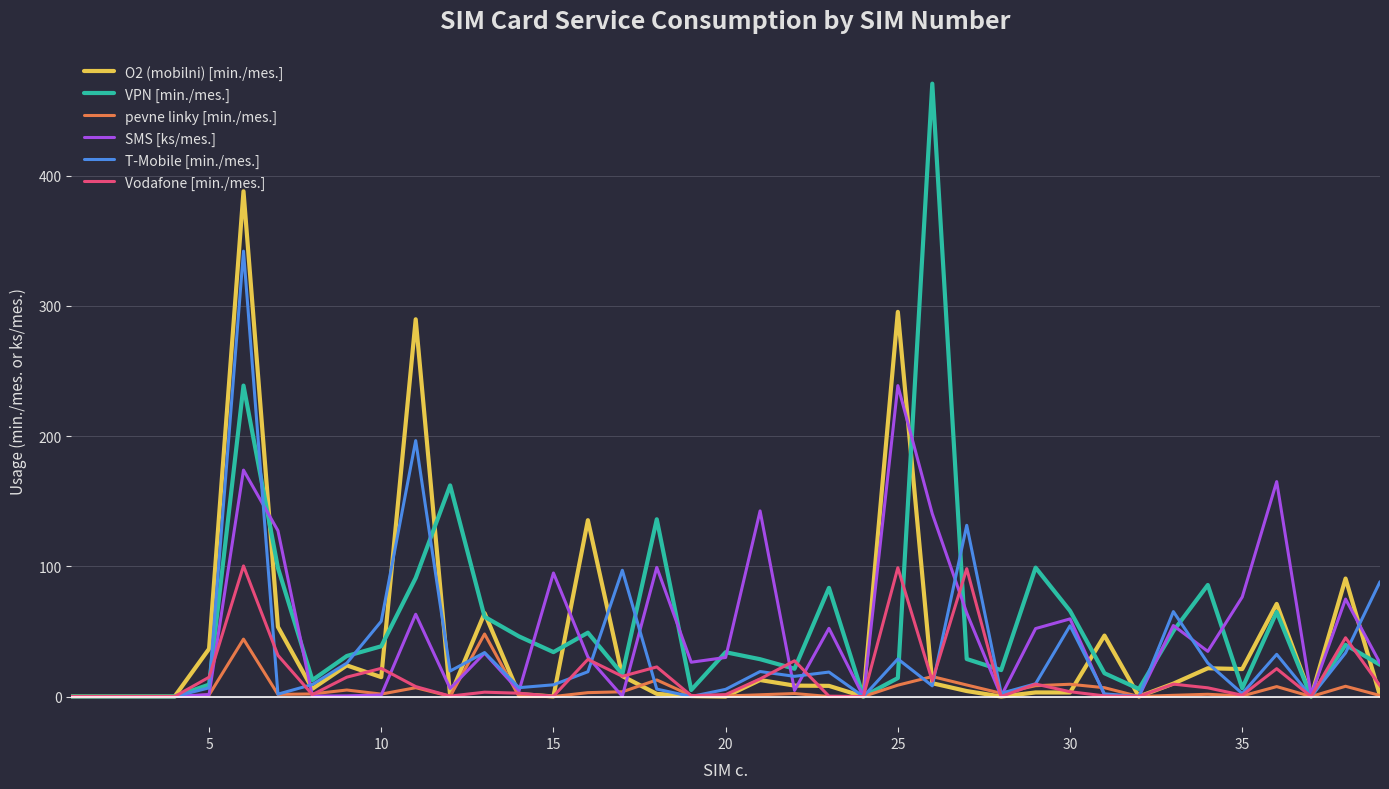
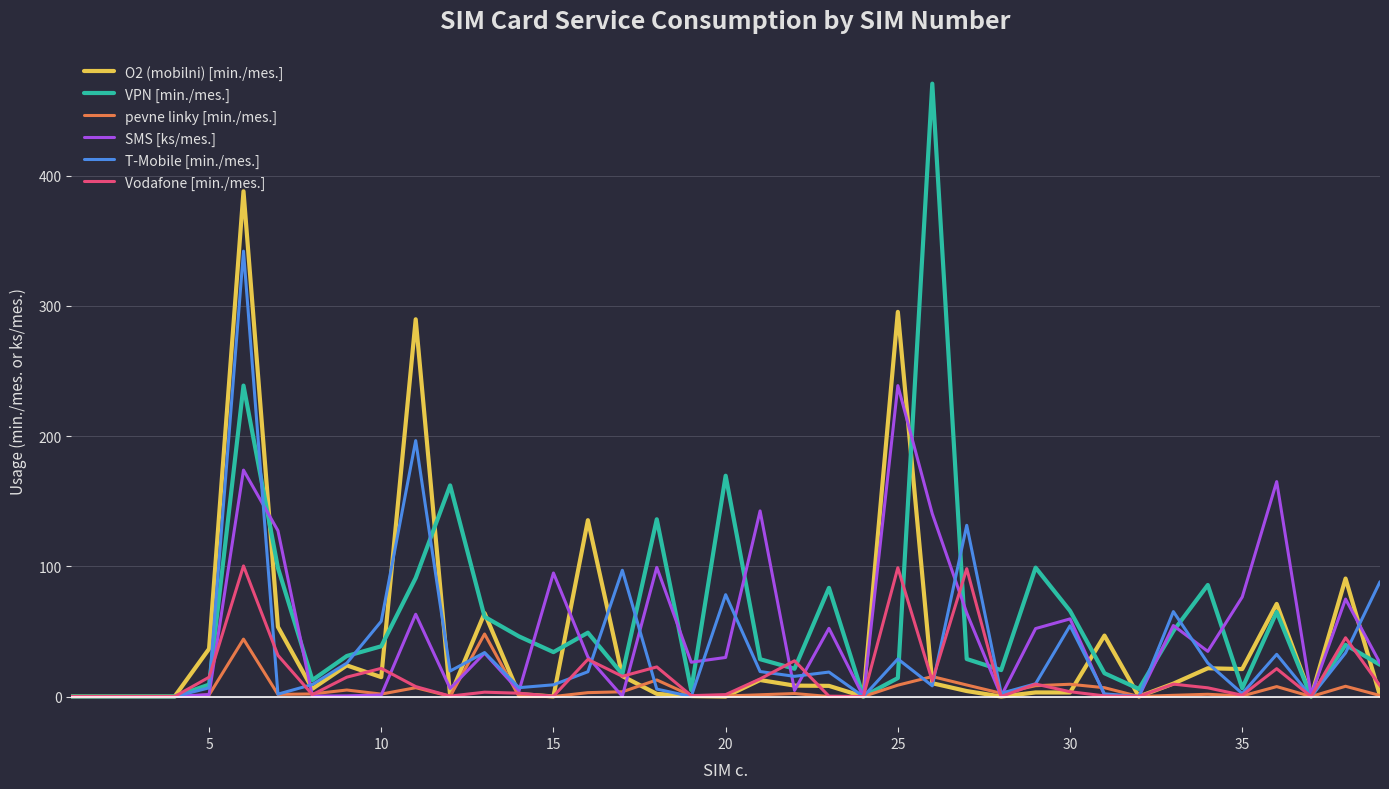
  {
    "O2 (mobilni) [min./mes.]": {
      "5": 37,
      "10": 15,
      "25": 295,
      "35": 21
    },
    "VPN [min./mes.]": {
      "5": 9,
      "10": 39,
      "15": 34,
-     "20": 34,
+     "20": 170,
      "25": 14,
      "30": 66,
      "35": 6
    },
    "pevne linky [min./mes.]": {
      "25": 9,
      "30": 9
    },
    "SMS [ks/mes.]": {
      "15": 95,
      "20": 30,
      "25": 239,
      "30": 60,
      "35": 76
    },
    "T-Mobile [min./mes.]": {
      "5": 7,
      "10": 58,
      "15": 9,
-     "20": 6,
+     "20": 78,
      "25": 29,
      "30": 54
    },
    "Vodafone [min./mes.]": {
      "5": 15,
      "10": 22,
      "25": 99
    }
  }
